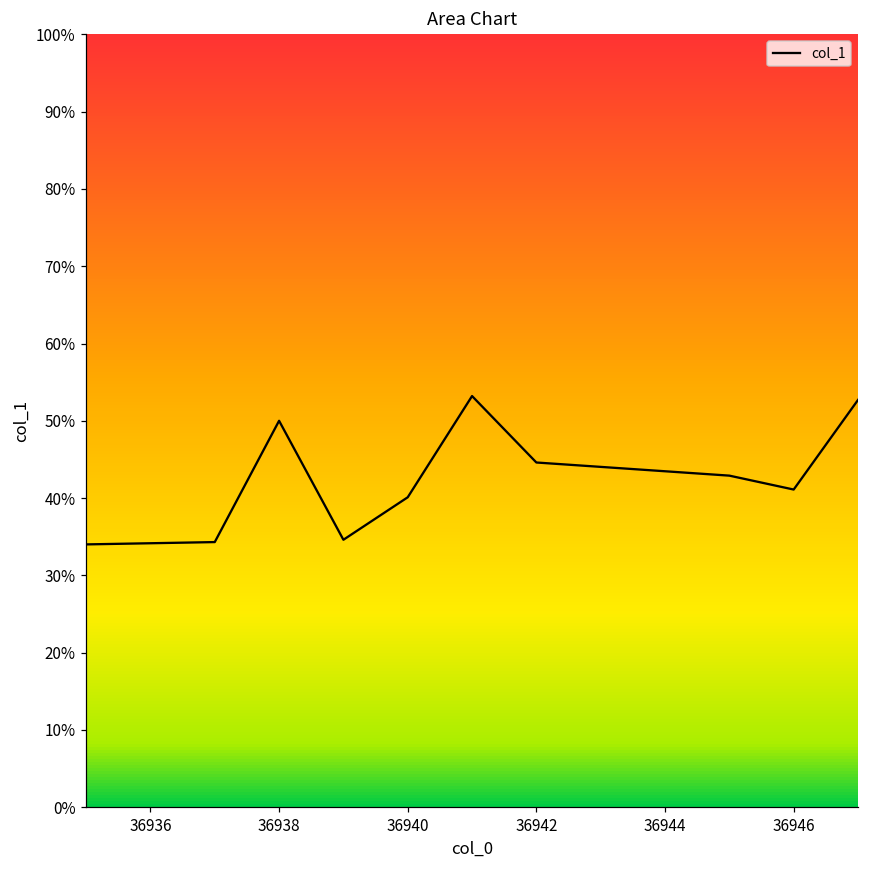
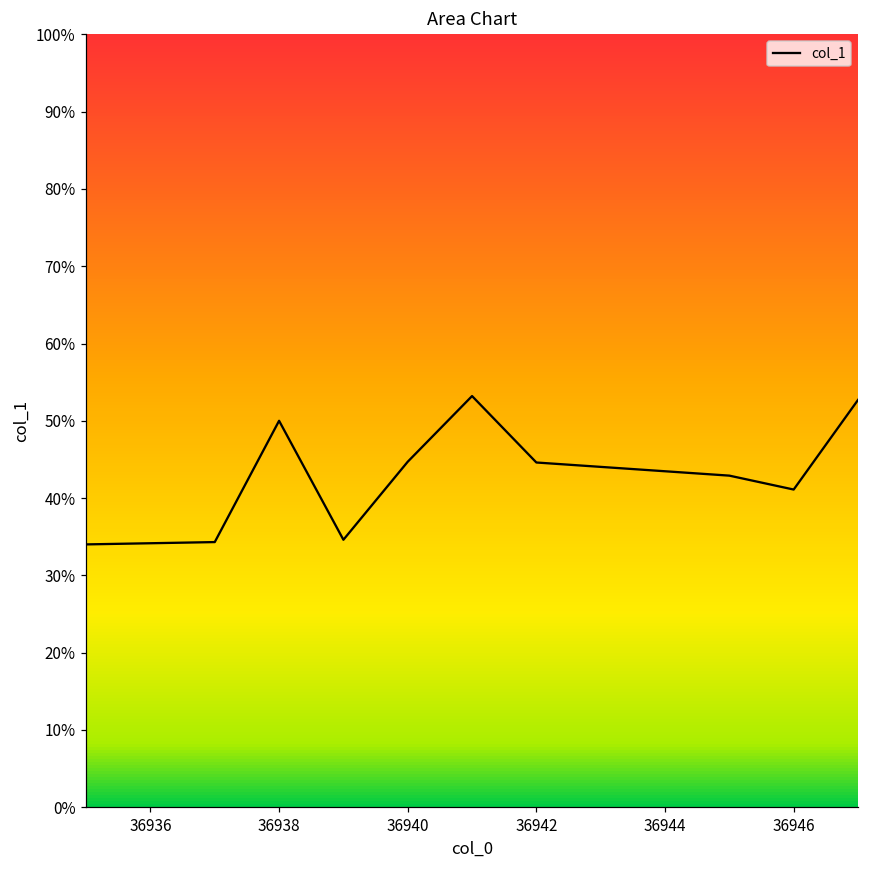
  {
    "36938": "50%",
-   "36940": "40%",
+   "36940": "45%",
    "36942": "45%",
    "36946": "41%"
  }
